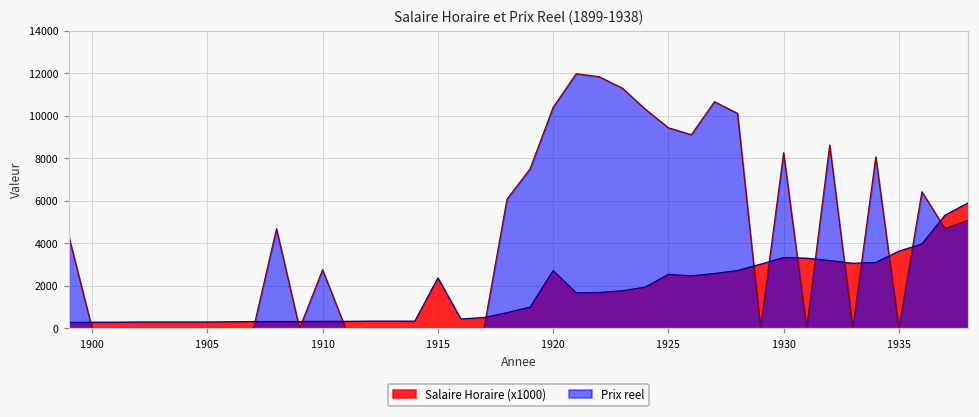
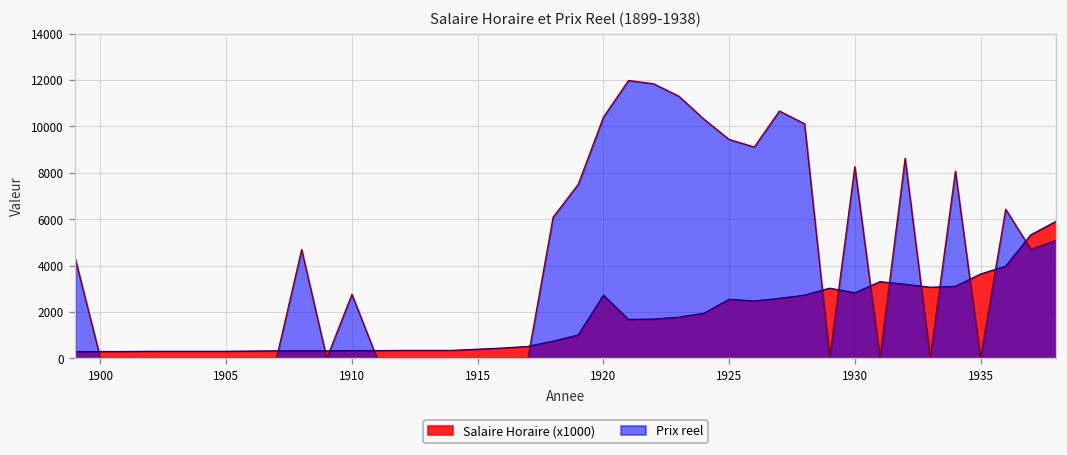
  {
    "Salaire Horaire (x1000)": {
      "1900": 300,
      "1905": 300,
      "1910": 300,
-     "1915": 2400,
+     "1915": 400,
      "1920": 2700,
      "1925": 2500,
-     "1930": 3300,
+     "1930": 2800,
      "1935": 3600
    },
    "Prix reel": {
      "1900": 0,
      "1905": 0,
      "1910": 2800,
      "1915": 0,
      "1920": 10400,
      "1925": 9400,
      "1930": 8300,
      "1935": 0
    }
  }
